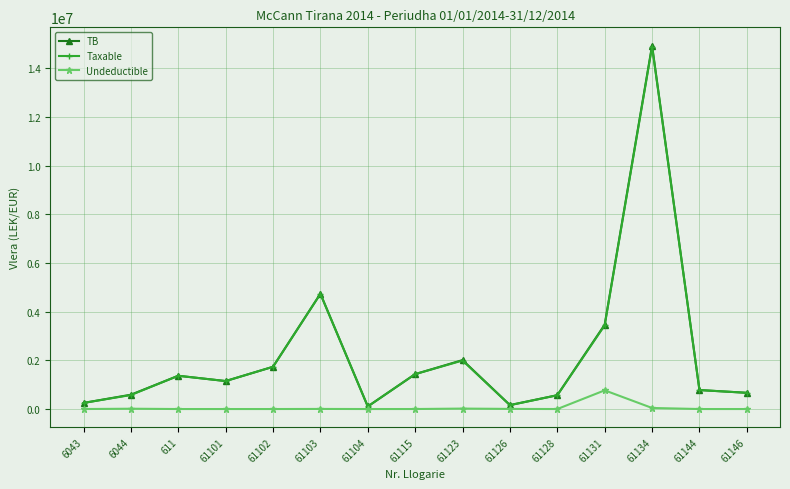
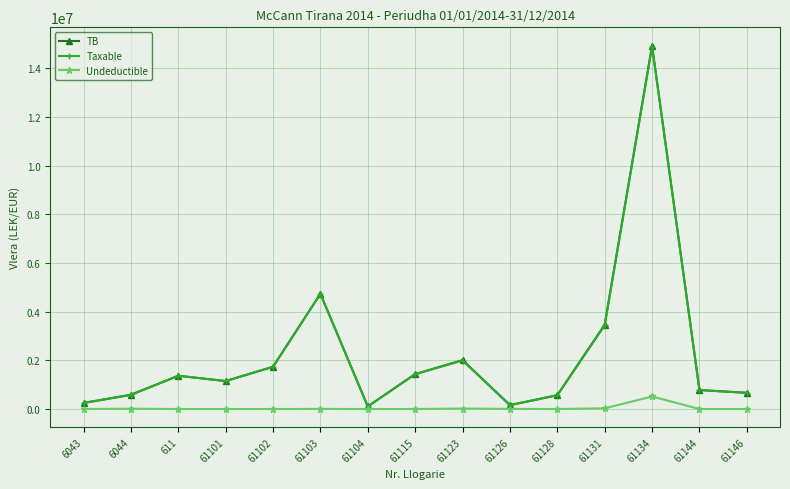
  {
    "Undeductible": {
      "6043": 0,
      "6044": 0,
      "611": 0,
      "61101": 0,
      "61102": 0,
      "61103": 0,
      "61115": 0,
      "61123": 0,
      "61126": 0,
      "61128": 0,
-     "61131": 800000,
-     "61134": 0,
+     "61131": 0,
+     "61134": 500000,
      "61144": 0,
      "61146": 0
    }
  }
